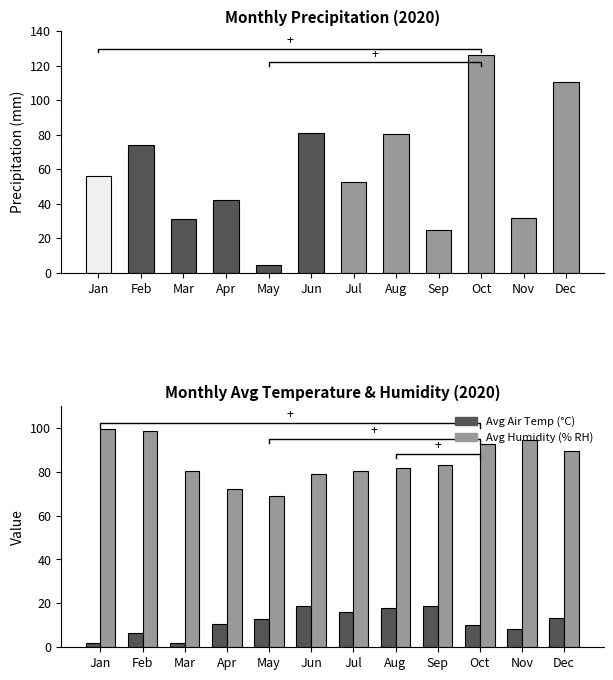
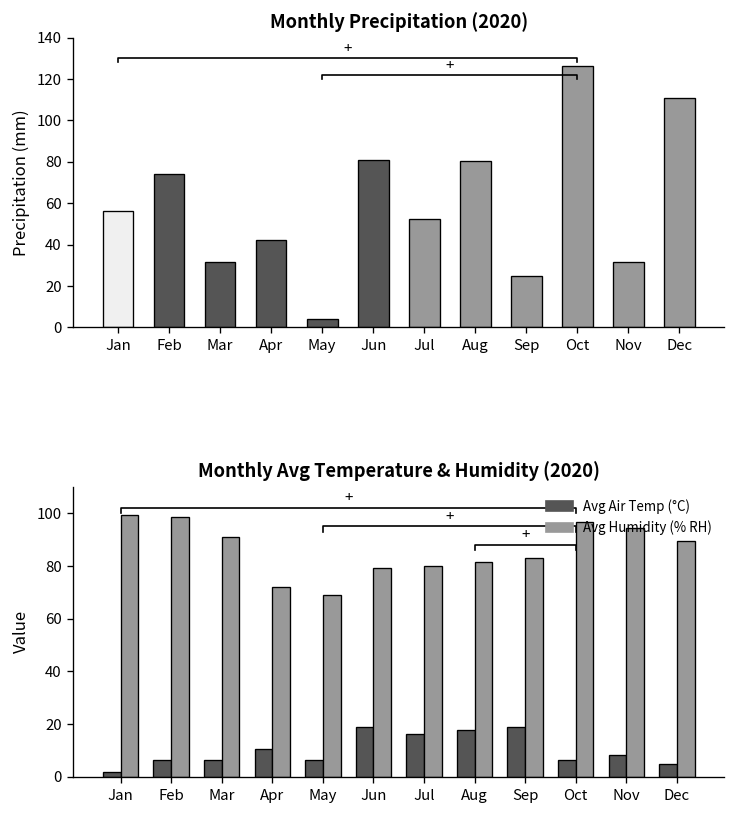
  {
    "Monthly Avg Temperature & Humidity (2020)": {
      "Avg Air Temp (°C)": {
        "Jan": 2,
        "Feb": 6,
-       "Mar": 2,
+       "Mar": 6,
        "Apr": 11,
-       "May": 13,
+       "May": 7,
        "Jun": 19,
        "Jul": 16,
        "Aug": 18,
        "Sep": 19,
-       "Oct": 10,
+       "Oct": 7,
        "Nov": 8,
-       "Dec": 13
+       "Dec": 5
      },
      "Avg Humidity (% RH)": {
        "Jan": 100,
        "Feb": 99,
-       "Mar": 80,
+       "Mar": 91,
        "Apr": 72,
        "May": 69,
        "Jun": 79,
        "Jul": 80,
        "Aug": 82,
        "Sep": 83,
-       "Oct": 93,
+       "Oct": 97,
        "Nov": 94,
        "Dec": 89
      }
    }
  }
